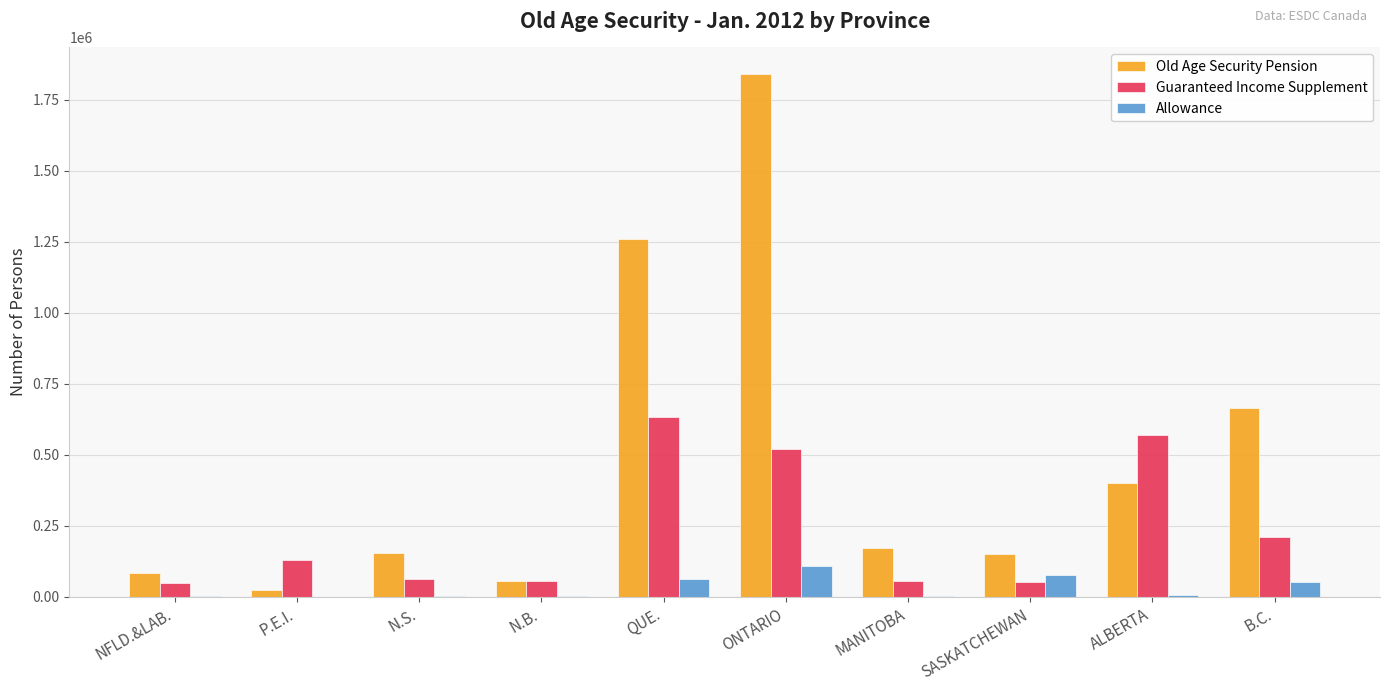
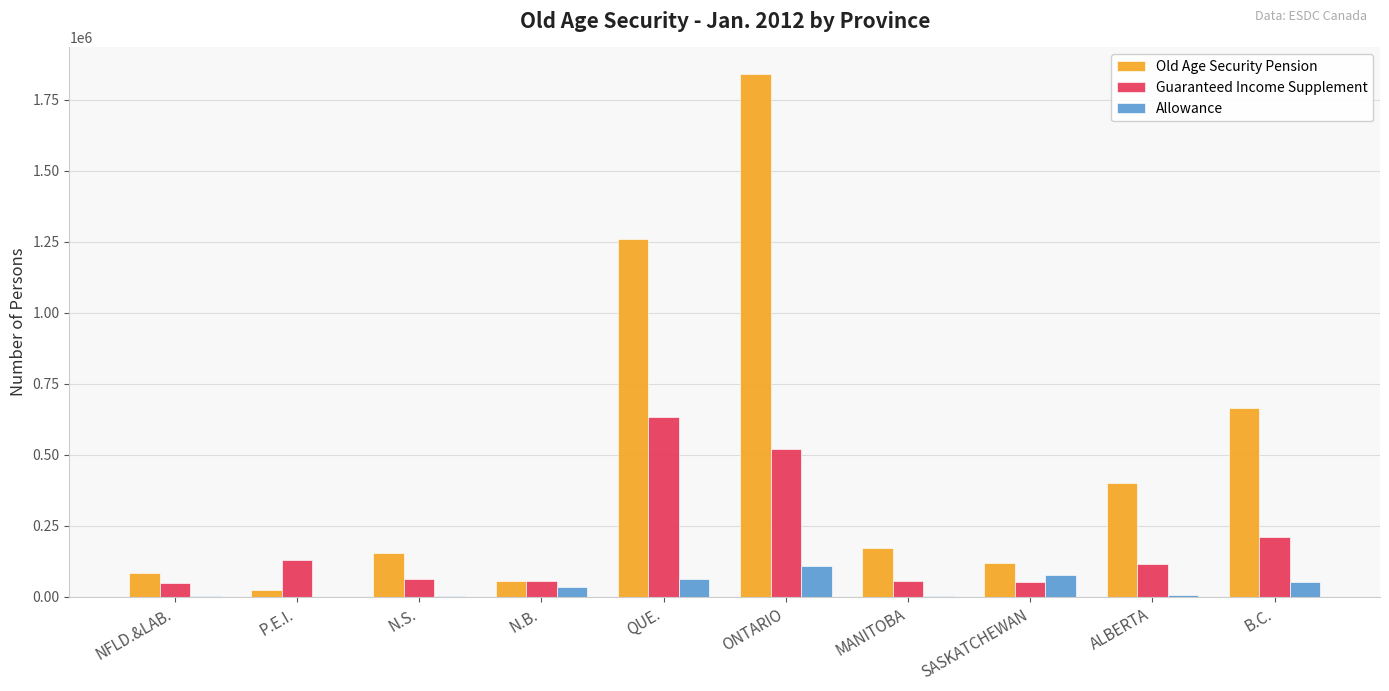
  {
    "Old Age Security Pension": {
      "NFLD.&LAB.": 80000,
      "P.E.I.": 20000,
      "N.S.": 150000,
      "N.B.": 60000,
      "QUE.": 1260000,
      "ONTARIO": 1840000,
      "MANITOBA": 170000,
-     "SASKATCHEWAN": 150000,
+     "SASKATCHEWAN": 120000,
      "ALBERTA": 400000,
      "B.C.": 660000
    },
    "Guaranteed Income Supplement": {
      "NFLD.&LAB.": 50000,
      "P.E.I.": 130000,
      "N.S.": 60000,
      "N.B.": 60000,
      "QUE.": 630000,
      "ONTARIO": 520000,
      "MANITOBA": 60000,
      "SASKATCHEWAN": 50000,
-     "ALBERTA": 570000,
+     "ALBERTA": 120000,
      "B.C.": 210000
    },
    "Allowance": {
-     "N.B.": 0,
+     "N.B.": 30000,
      "QUE.": 60000,
      "ONTARIO": 110000,
      "SASKATCHEWAN": 80000,
      "B.C.": 50000
    }
  }
